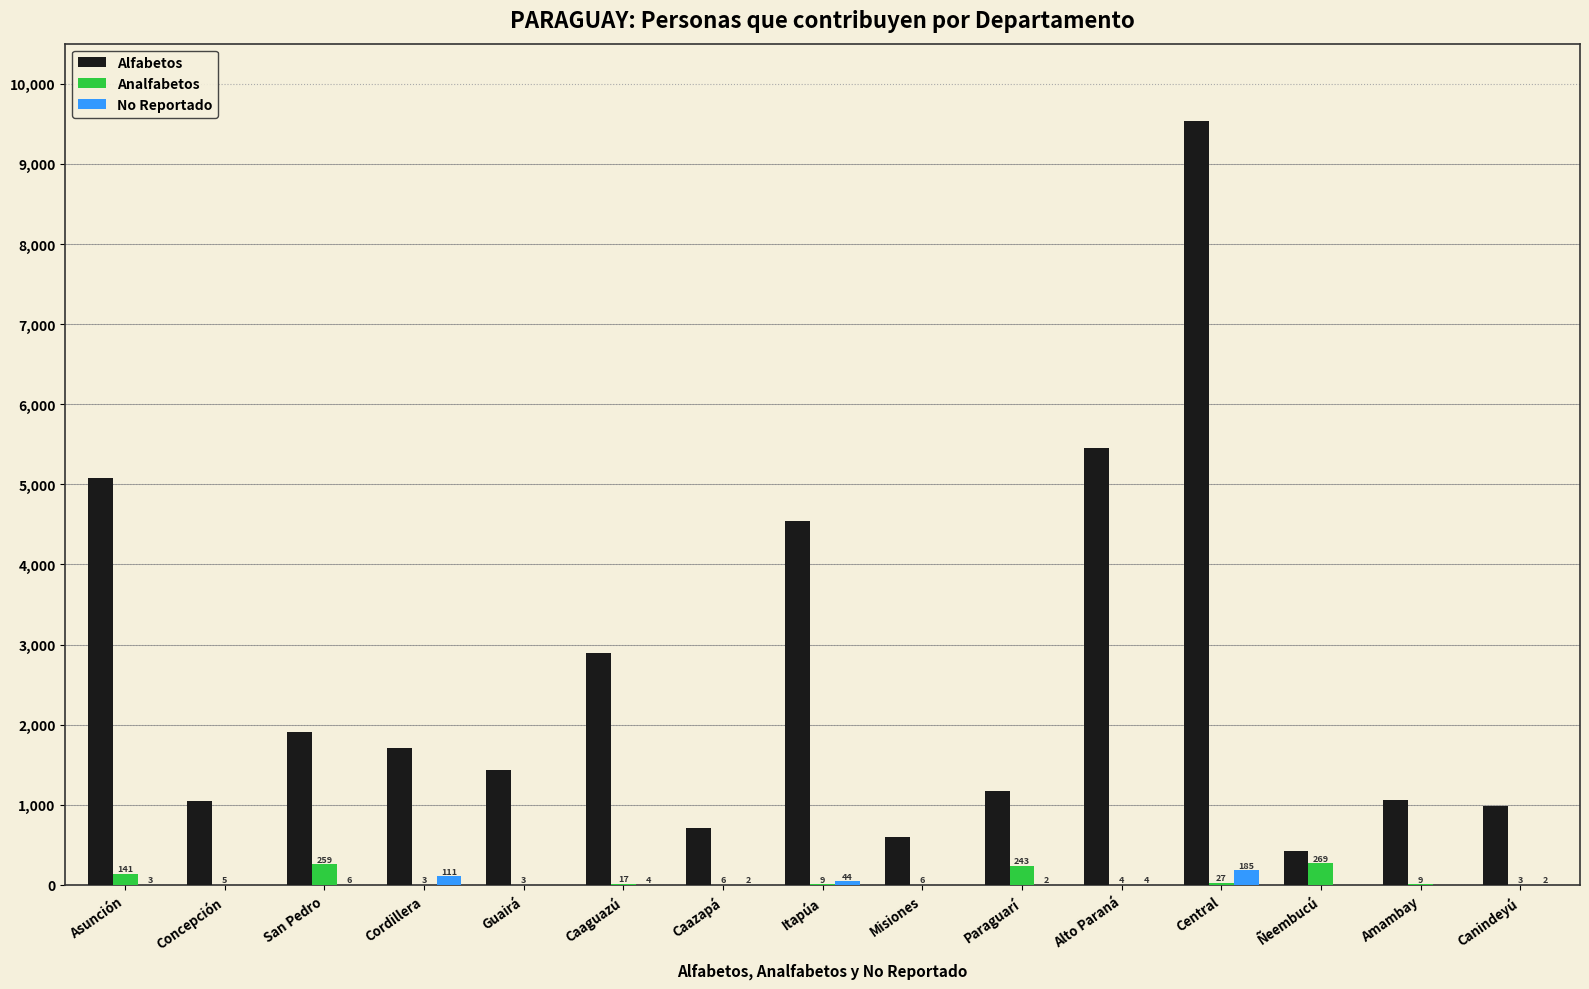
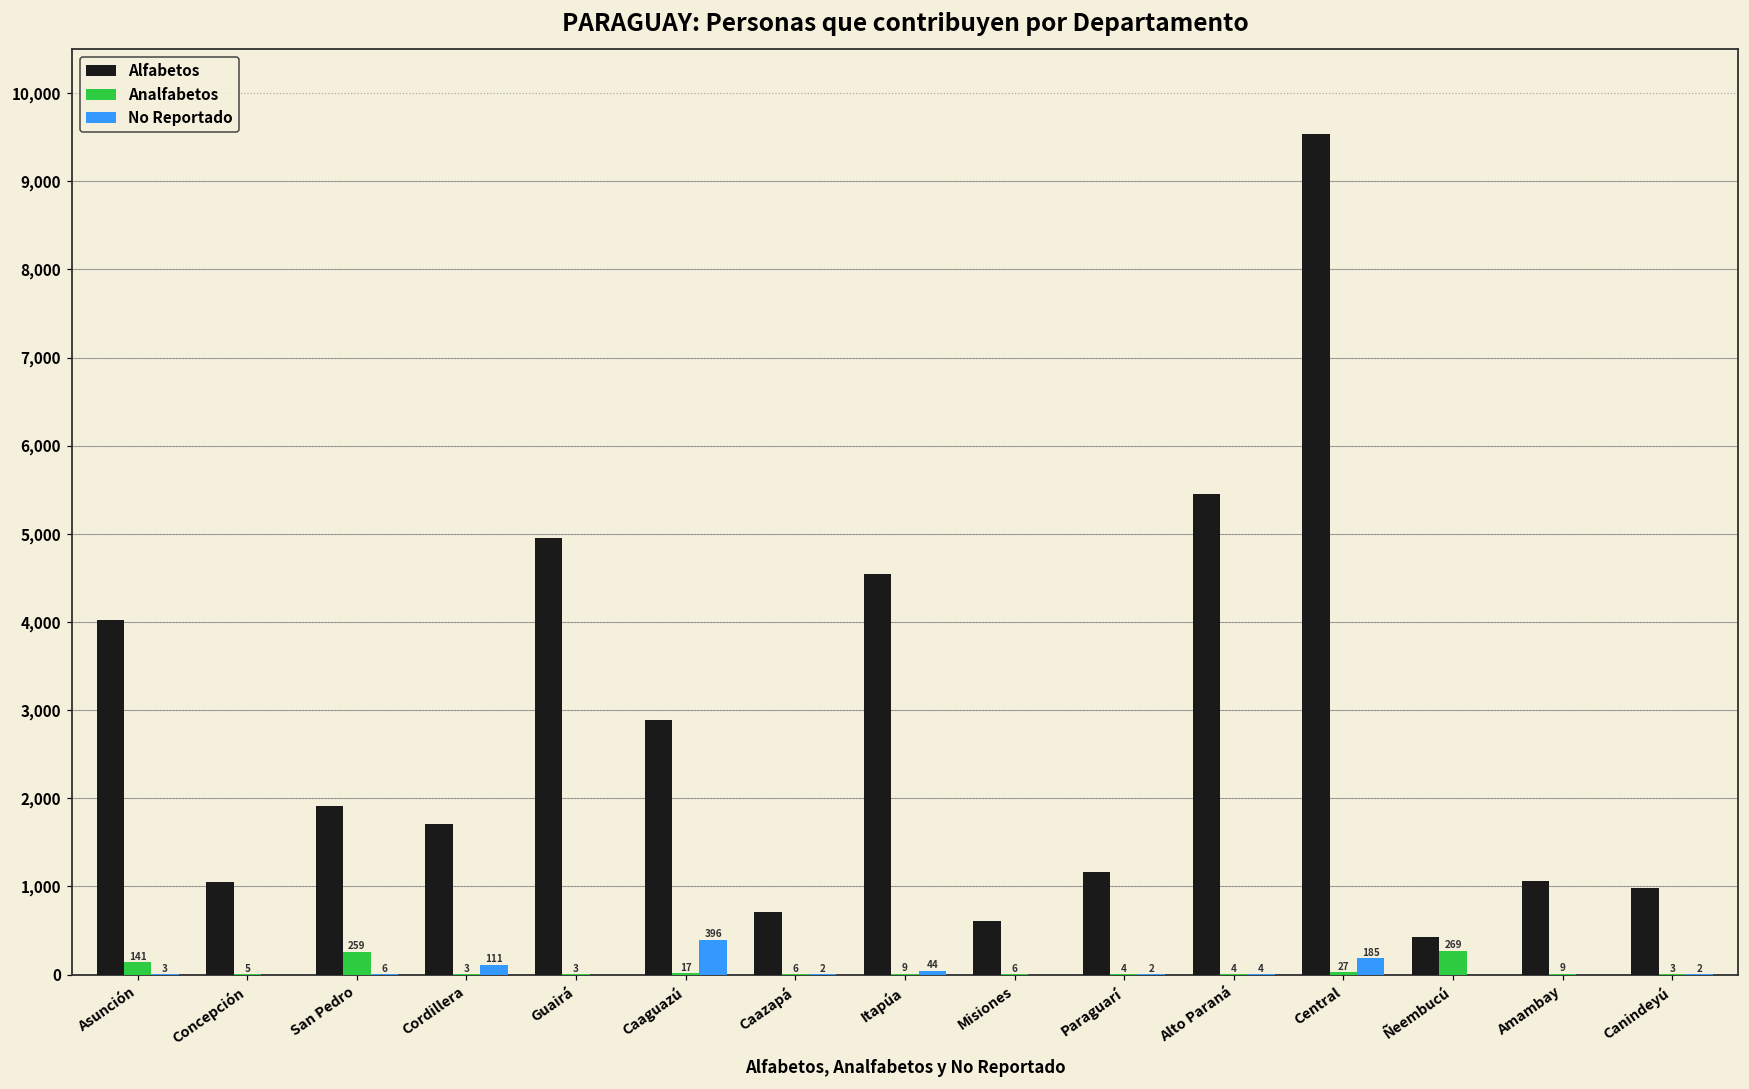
  {
    "Alfabetos": {
-     "Asunción": "5,100",
+     "Asunción": "4,000",
      "Concepción": "1,100",
      "San Pedro": "1,900",
      "Cordillera": "1,700",
-     "Guairá": "1,400",
+     "Guairá": "5,000",
      "Caaguazú": "2,900",
      "Caazapá": "700",
      "Itapúa": "4,500",
      "Misiones": "600",
      "Paraguarí": "1,200",
      "Alto Paraná": "5,400",
      "Central": "9,500",
      "Ñeembucú": "400",
      "Amambay": "1,100",
      "Canindeyú": "1,000"
    },
    "Analfabetos": {
      "Asunción": "141",
      "Concepción": "5",
      "San Pedro": "259",
      "Cordillera": "3",
      "Guairá": "3",
      "Caaguazú": "17",
      "Caazapá": "6",
      "Itapúa": "9",
      "Misiones": "6",
-     "Paraguarí": "243",
+     "Paraguarí": "4",
      "Alto Paraná": "4",
      "Central": "27",
      "Ñeembucú": "269",
      "Amambay": "9",
      "Canindeyú": "3"
    },
    "No Reportado": {
      "Asunción": "3",
      "San Pedro": "6",
      "Cordillera": "111",
-     "Caaguazú": "4",
+     "Caaguazú": "396",
      "Caazapá": "2",
      "Itapúa": "44",
      "Paraguarí": "2",
      "Alto Paraná": "4",
      "Central": "185",
      "Canindeyú": "2"
    }
  }
